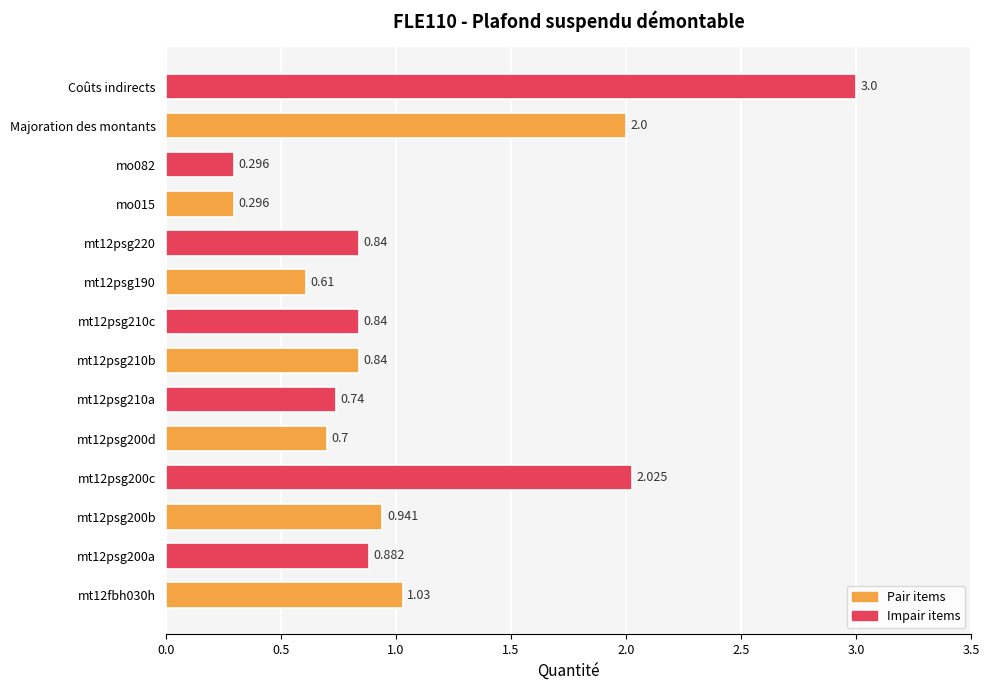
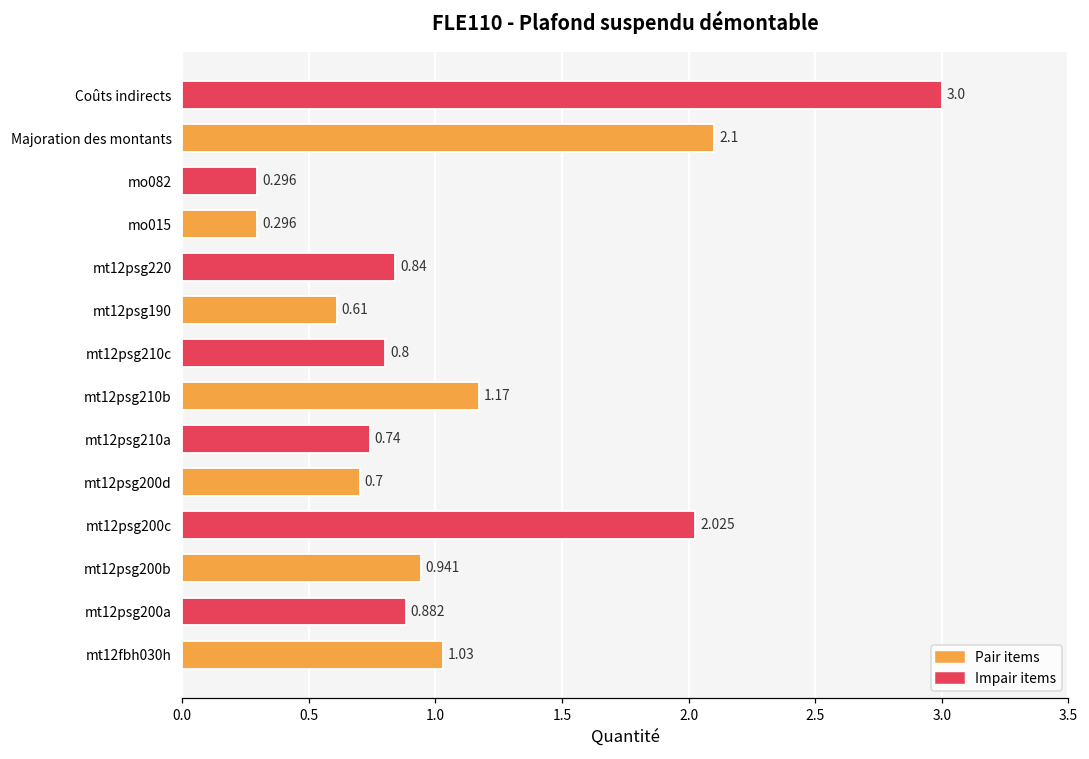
  {
    "Coûts indirects": 3.0,
-   "Majoration des montants": 2.0,
+   "Majoration des montants": 2.1,
    "mo082": 0.296,
    "mo015": 0.296,
    "mt12psg220": 0.84,
    "mt12psg190": 0.61,
-   "mt12psg210c": 0.84,
-   "mt12psg210b": 0.84,
+   "mt12psg210c": 0.8,
+   "mt12psg210b": 1.17,
    "mt12psg210a": 0.74,
    "mt12psg200d": 0.7,
    "mt12psg200c": 2.025,
    "mt12psg200b": 0.941,
    "mt12psg200a": 0.882,
    "mt12fbh030h": 1.03
  }
